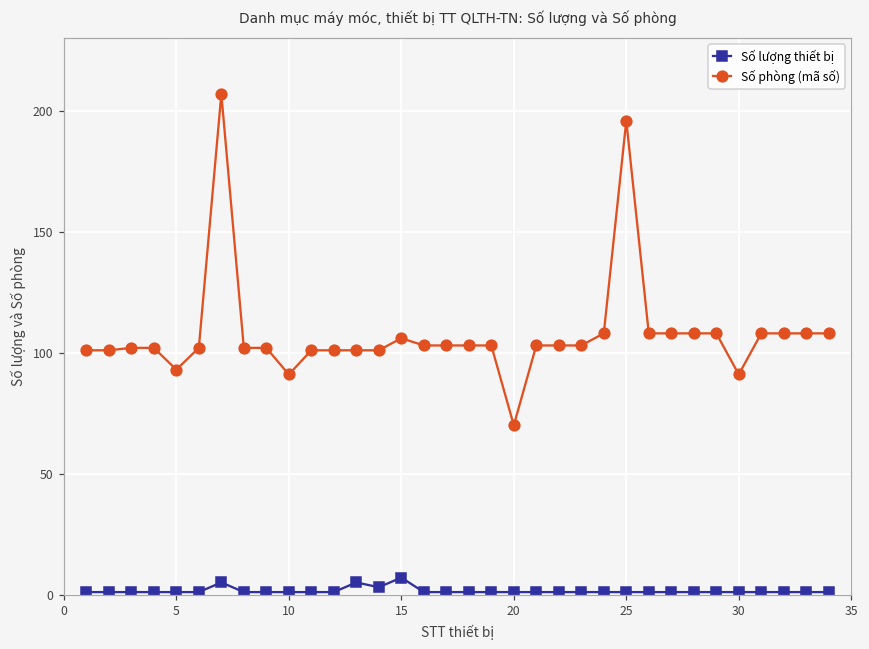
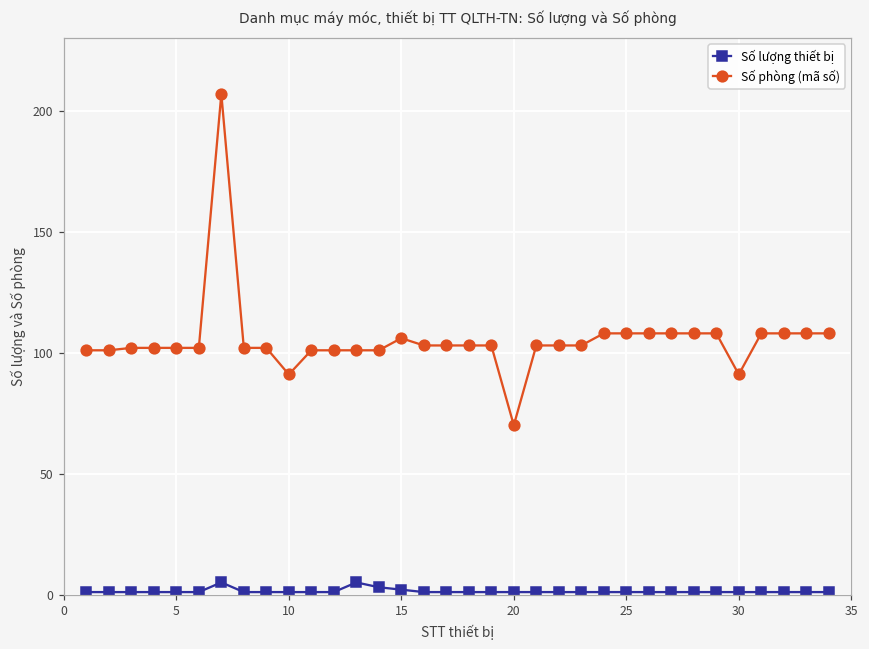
  {
    "Số lượng thiết bị": {
      "5": 1,
      "10": 1,
-     "15": 7,
+     "15": 2,
      "20": 1,
      "25": 1,
      "30": 1
    },
    "Số phòng (mã số)": {
-     "5": 93,
+     "5": 102,
      "10": 91,
      "15": 106,
      "20": 70,
-     "25": 196,
+     "25": 108,
      "30": 91
    }
  }
